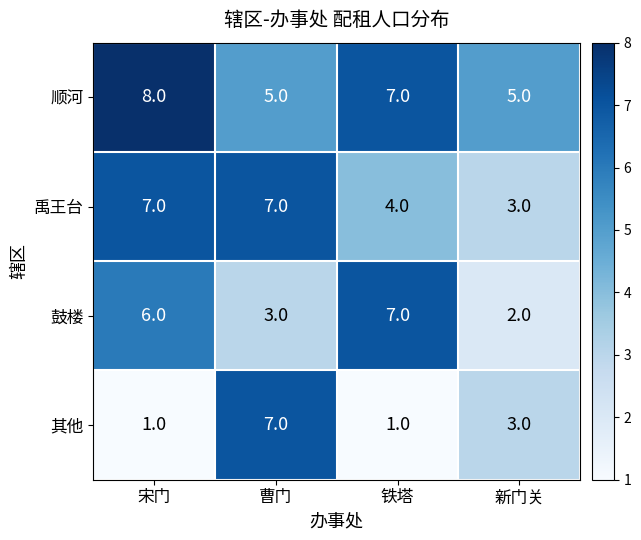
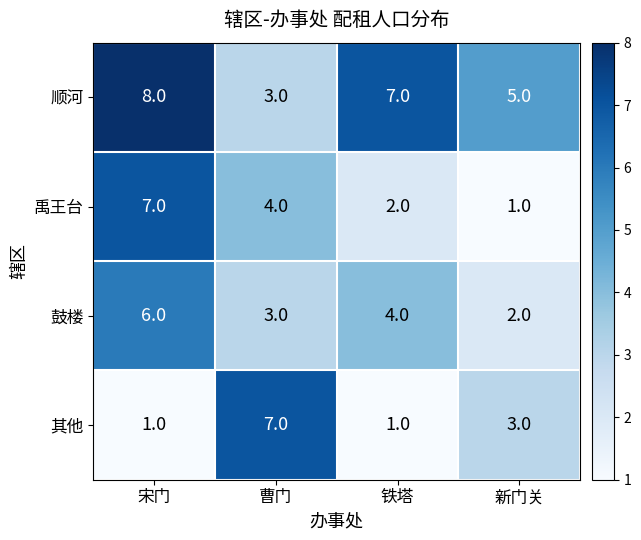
  {
    "顺河": {
      "宋门": 8.0,
-     "曹门": 5.0,
+     "曹门": 3.0,
      "铁塔": 7.0,
      "新门关": 5.0
    },
    "禹王台": {
      "宋门": 7.0,
-     "曹门": 7.0,
-     "铁塔": 4.0,
-     "新门关": 3.0
+     "曹门": 4.0,
+     "铁塔": 2.0,
+     "新门关": 1.0
    },
    "鼓楼": {
      "宋门": 6.0,
      "曹门": 3.0,
-     "铁塔": 7.0,
+     "铁塔": 4.0,
      "新门关": 2.0
    },
    "其他": {
      "宋门": 1.0,
      "曹门": 7.0,
      "铁塔": 1.0,
      "新门关": 3.0
    }
  }
